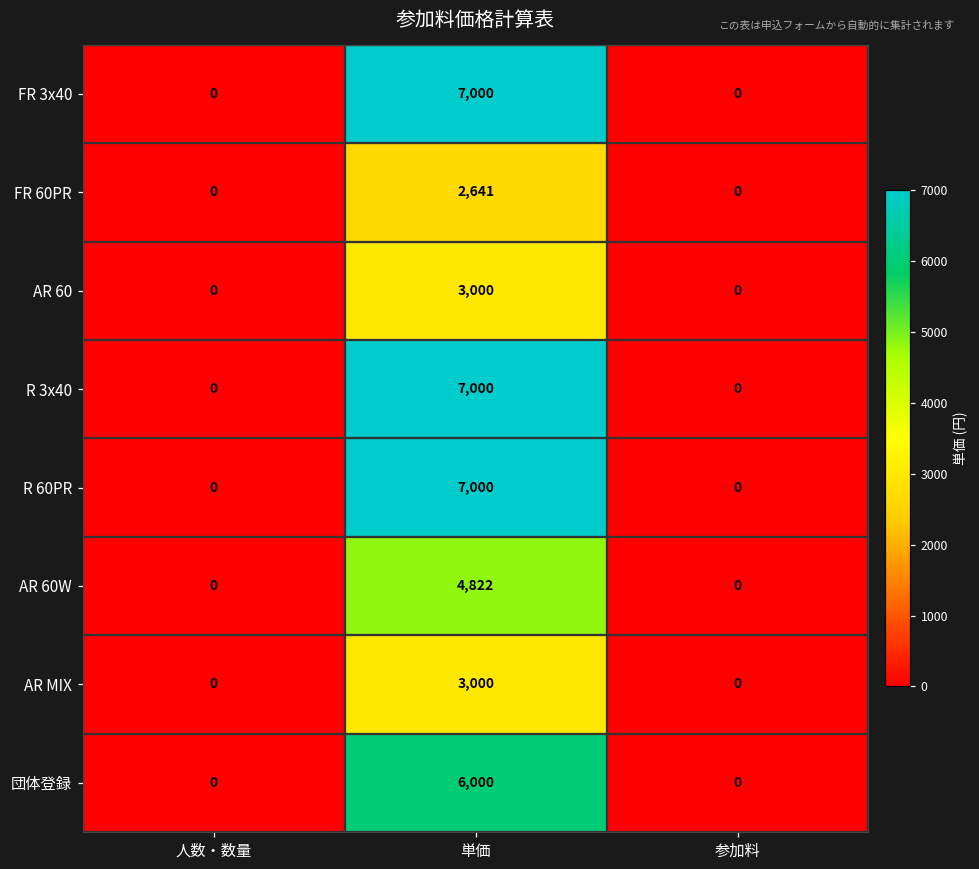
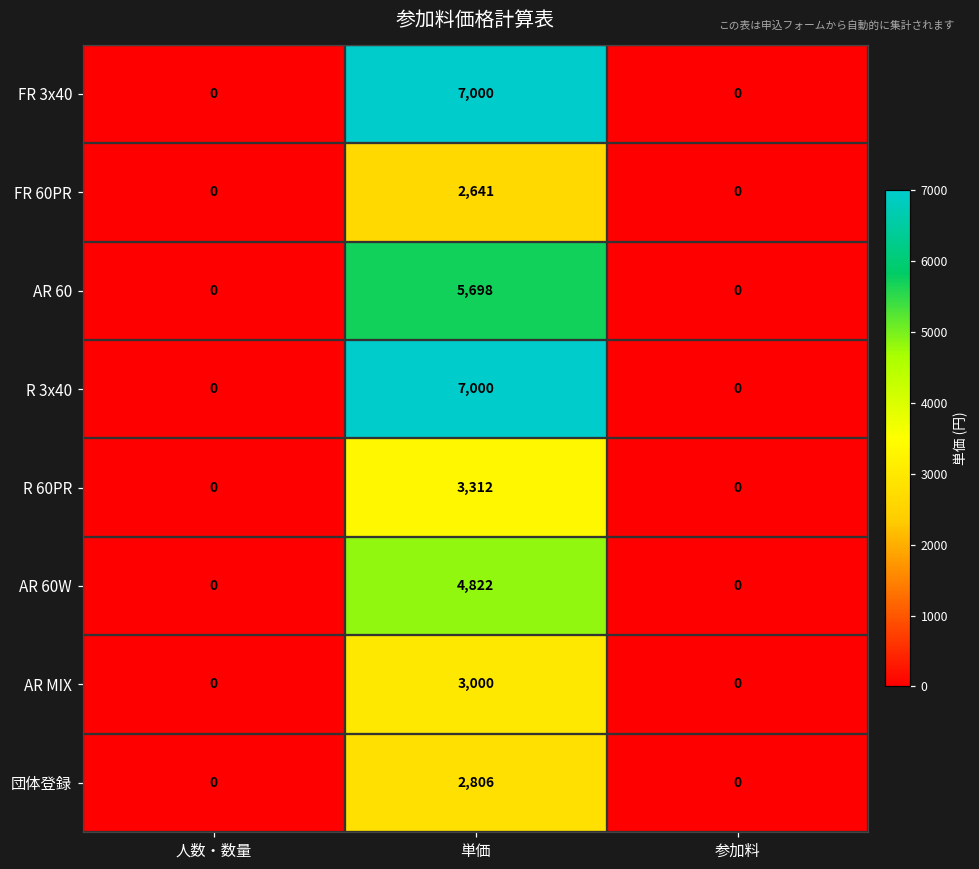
  {
    "FR 3x40": {
      "人数・数量": "0",
      "単価": "7,000",
      "参加料": "0"
    },
    "FR 60PR": {
      "人数・数量": "0",
      "単価": "2,641",
      "参加料": "0"
    },
    "AR 60": {
      "人数・数量": "0",
-     "単価": "3,000",
+     "単価": "5,698",
      "参加料": "0"
    },
    "R 3x40": {
      "人数・数量": "0",
      "単価": "7,000",
      "参加料": "0"
    },
    "R 60PR": {
      "人数・数量": "0",
-     "単価": "7,000",
+     "単価": "3,312",
      "参加料": "0"
    },
    "AR 60W": {
      "人数・数量": "0",
      "単価": "4,822",
      "参加料": "0"
    },
    "AR MIX": {
      "人数・数量": "0",
      "単価": "3,000",
      "参加料": "0"
    },
    "団体登録": {
      "人数・数量": "0",
-     "単価": "6,000",
+     "単価": "2,806",
      "参加料": "0"
    }
  }
